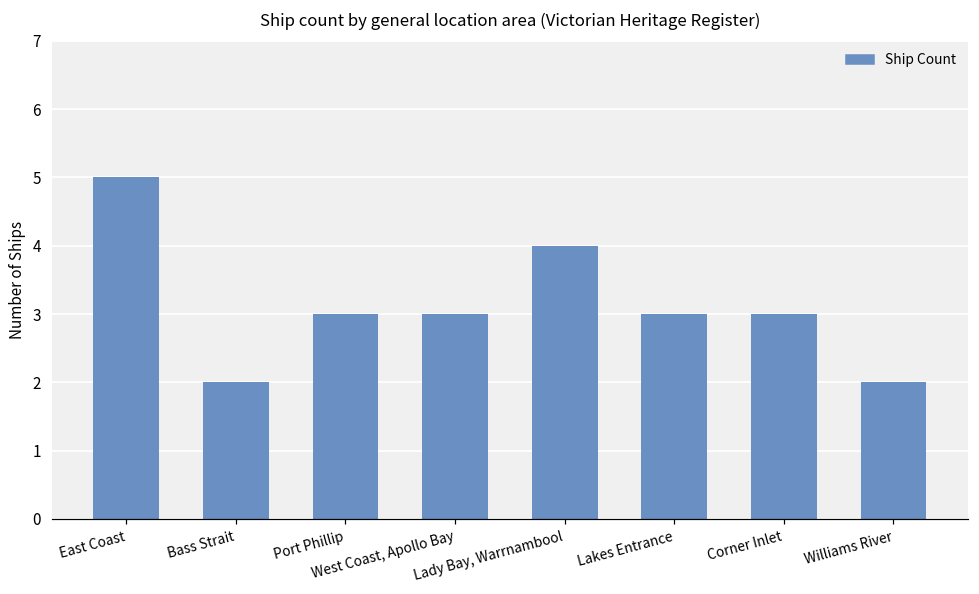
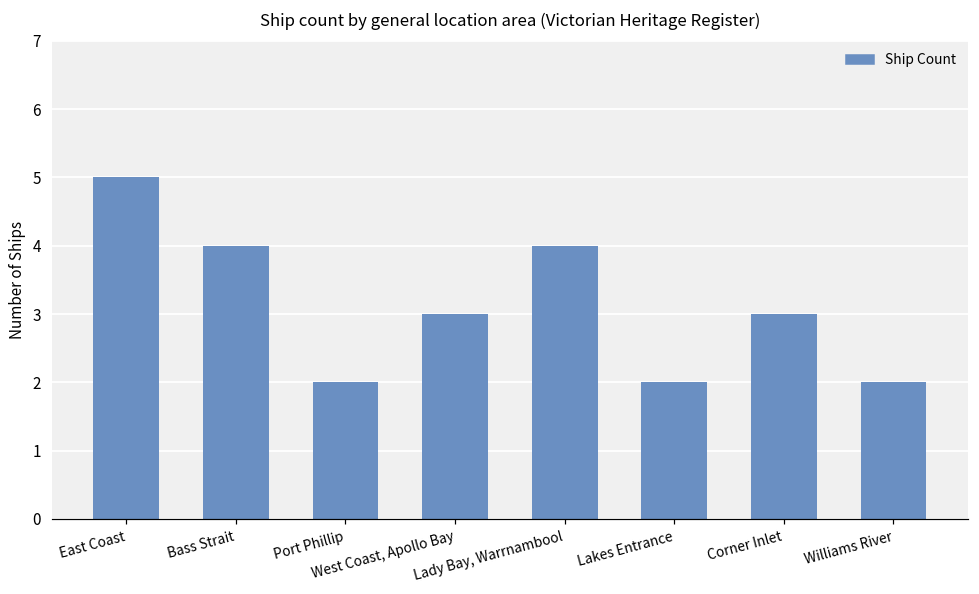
  {
    "East Coast": 5,
-   "Bass Strait": 2,
-   "Port Phillip": 3,
+   "Bass Strait": 4,
+   "Port Phillip": 2,
    "West Coast, Apollo Bay": 3,
    "Lady Bay, Warrnambool": 4,
-   "Lakes Entrance": 3,
+   "Lakes Entrance": 2,
    "Corner Inlet": 3,
    "Williams River": 2
  }
